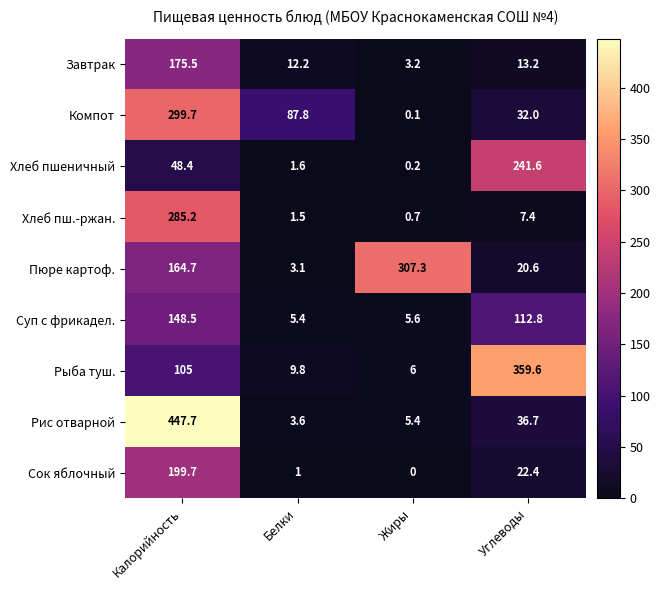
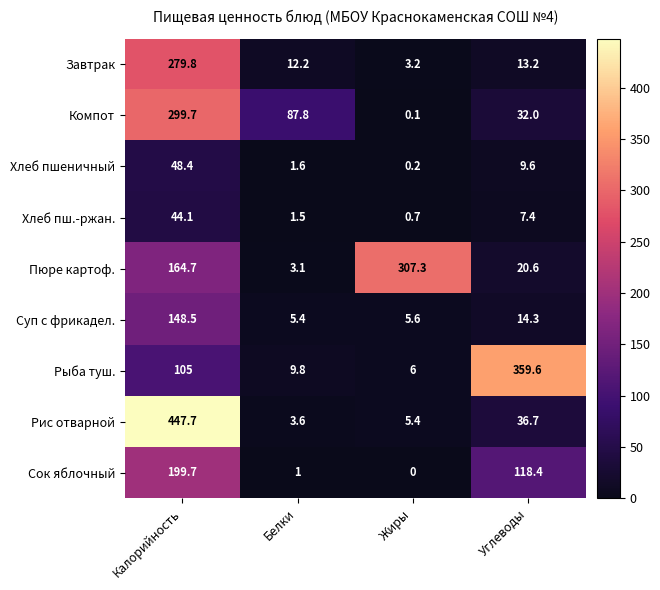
  {
    "Завтрак": {
-     "Калорийность": 175.5,
+     "Калорийность": 279.8,
      "Белки": 12.2,
      "Жиры": 3.2,
      "Углеводы": 13.2
    },
    "Компот": {
      "Калорийность": 299.7,
      "Белки": 87.8,
      "Жиры": 0.1,
      "Углеводы": 32.0
    },
    "Хлеб пшеничный": {
      "Калорийность": 48.4,
      "Белки": 1.6,
      "Жиры": 0.2,
-     "Углеводы": 241.6
+     "Углеводы": 9.6
    },
    "Хлеб пш.-ржан.": {
-     "Калорийность": 285.2,
+     "Калорийность": 44.1,
      "Белки": 1.5,
      "Жиры": 0.7,
      "Углеводы": 7.4
    },
    "Пюре картоф.": {
      "Калорийность": 164.7,
      "Белки": 3.1,
      "Жиры": 307.3,
      "Углеводы": 20.6
    },
    "Суп с фрикадел.": {
      "Калорийность": 148.5,
      "Белки": 5.4,
      "Жиры": 5.6,
-     "Углеводы": 112.8
+     "Углеводы": 14.3
    },
    "Рыба туш.": {
      "Калорийность": 105,
      "Белки": 9.8,
      "Жиры": 6,
      "Углеводы": 359.6
    },
    "Рис отварной": {
      "Калорийность": 447.7,
      "Белки": 3.6,
      "Жиры": 5.4,
      "Углеводы": 36.7
    },
    "Сок яблочный": {
      "Калорийность": 199.7,
      "Белки": 1,
      "Жиры": 0,
-     "Углеводы": 22.4
+     "Углеводы": 118.4
    }
  }
